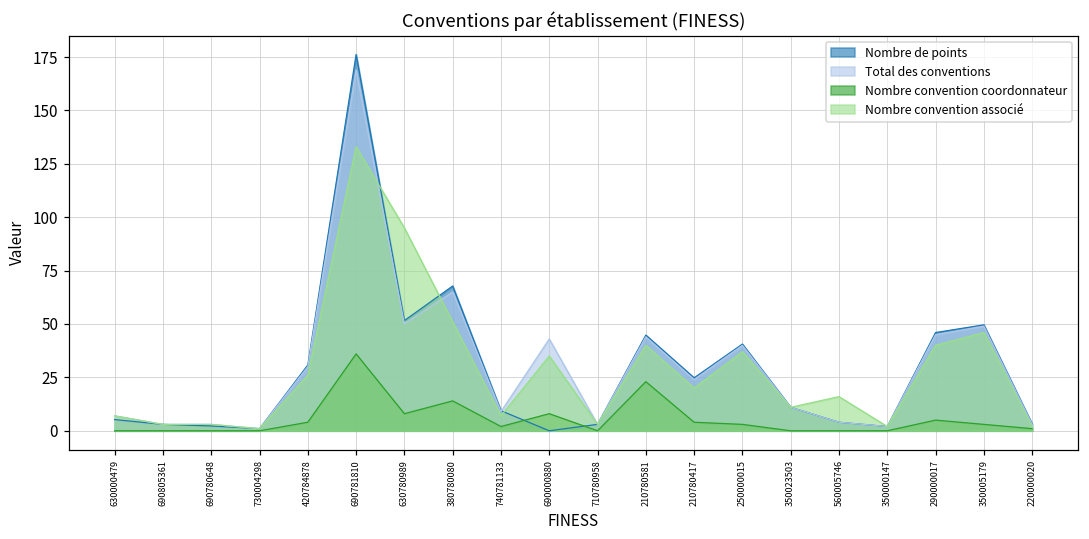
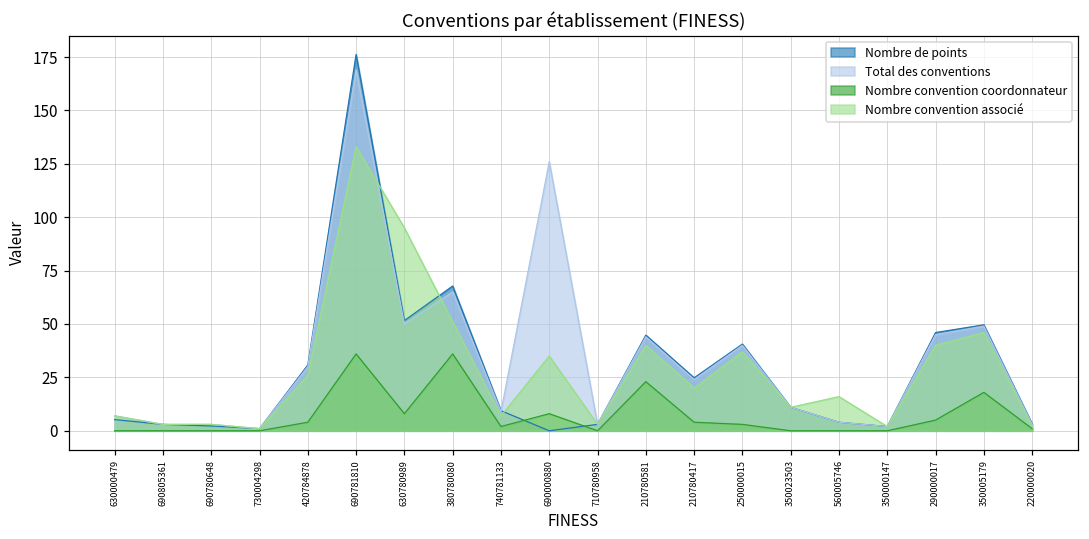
  {
    "Nombre de points": {
      "630000479": 5,
      "690781810": 176,
      "630780989": 52,
      "380780080": 68,
      "690000880": 0
    },
    "Total des conventions": {
      "690781810": 169,
      "630780989": 50,
      "380780080": 65,
-     "690000880": 43
+     "690000880": 126
    },
    "Nombre convention coordonnateur": {
      "630000479": 0,
      "690805361": 0,
      "690780648": 0,
      "420784878": 4,
      "690781810": 36,
      "630780989": 8,
-     "380780080": 14,
+     "380780080": 36,
      "740781133": 2,
      "690000880": 8,
      "710780958": 0,
      "210780581": 23,
      "210780417": 4,
      "250000015": 3,
      "350023503": 0,
      "560005746": 0,
      "350000147": 0,
      "290000017": 5,
-     "350005179": 3
+     "350005179": 18
    },
    "Nombre convention associé": {
      "420784878": 26,
      "690781810": 133,
      "630780989": 95,
      "380780080": 51,
      "740781133": 7,
      "690000880": 35,
      "210780581": 40,
      "210780417": 20,
      "250000015": 37,
      "560005746": 16,
      "290000017": 40,
      "350005179": 46
    }
  }
